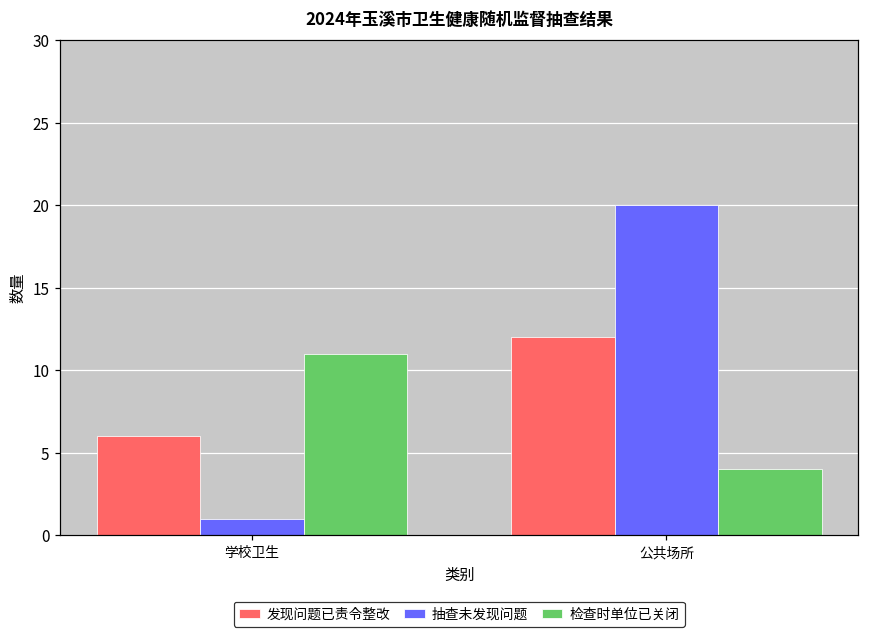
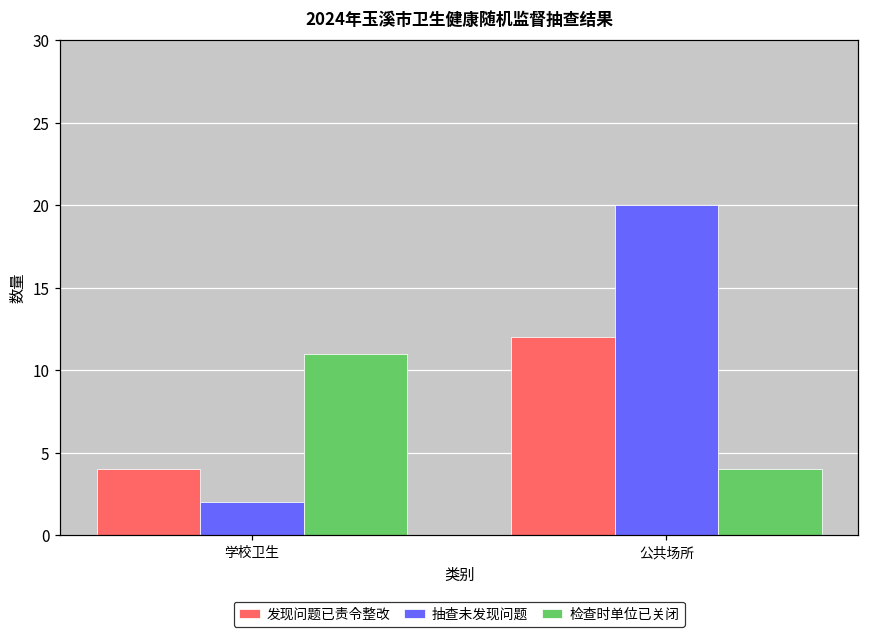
  {
    "发现问题已责令整改": {
-     "学校卫生": 6,
+     "学校卫生": 4,
      "公共场所": 12
    },
    "抽查未发现问题": {
-     "学校卫生": 1,
+     "学校卫生": 2,
      "公共场所": 20
    },
    "检查时单位已关闭": {
      "学校卫生": 11,
      "公共场所": 4
    }
  }
